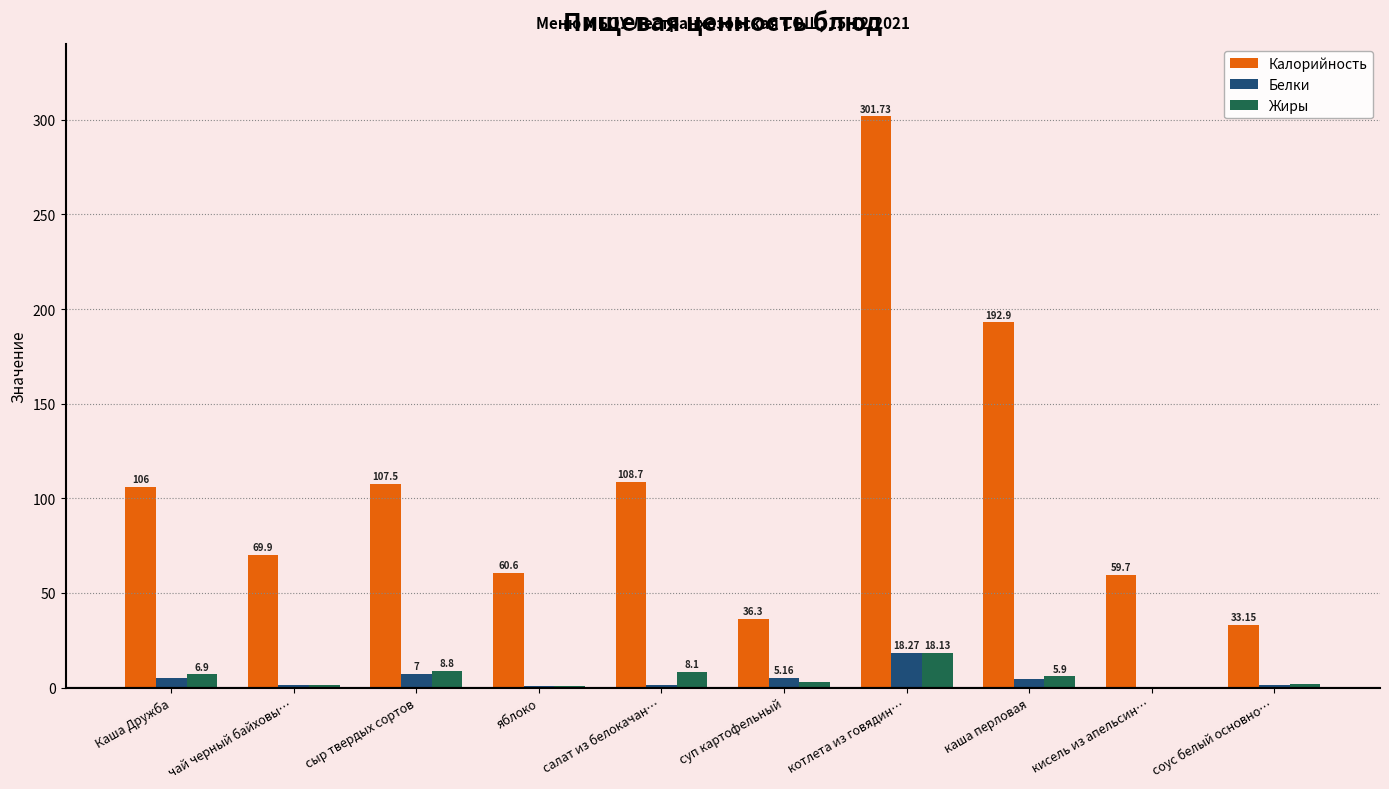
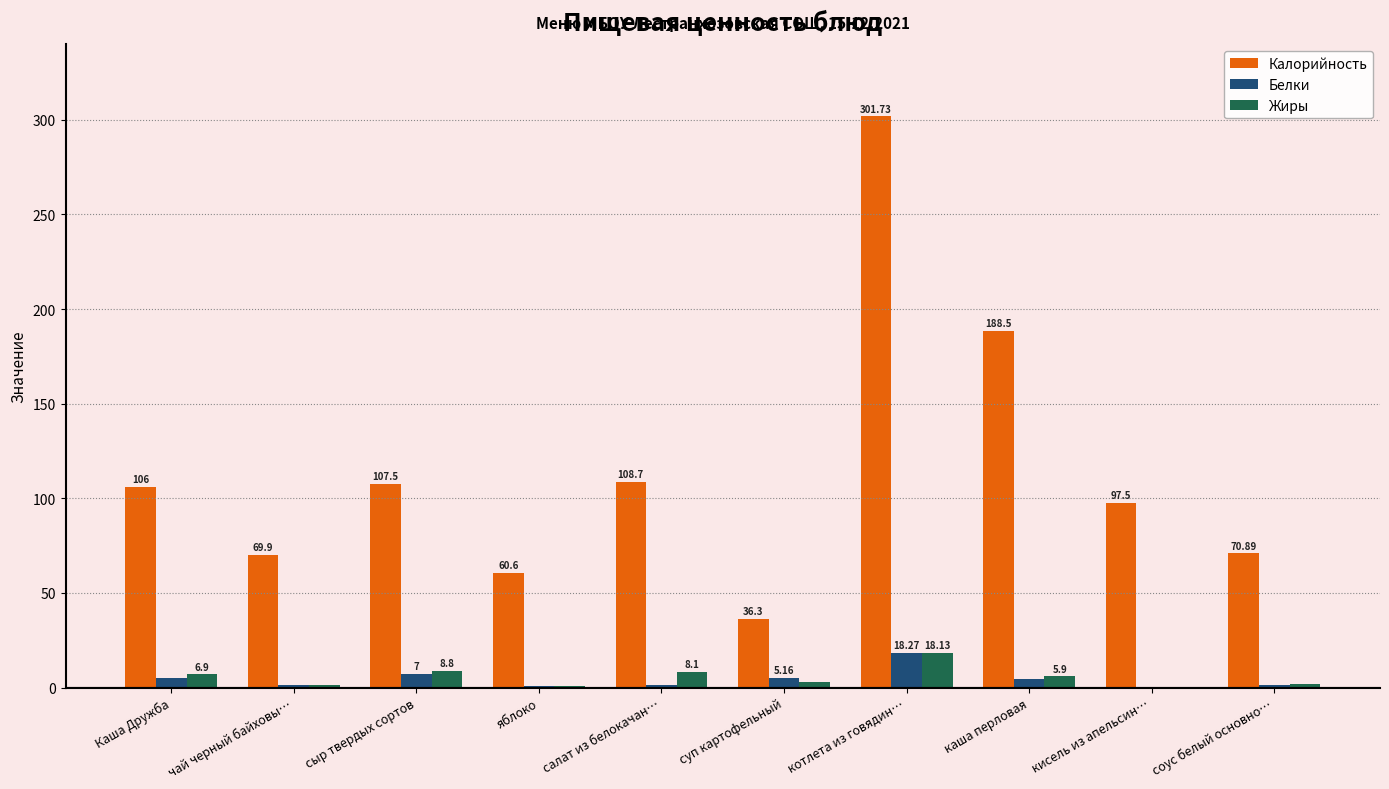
  {
    "Калорийность": {
      "Каша Дружба": 106,
      "чай черный байховы…": 69.9,
      "сыр твердых сортов": 107.5,
      "яблоко": 60.6,
      "салат из белокачан…": 108.7,
      "суп картофельный": 36.3,
      "котлета из говядин…": 301.73,
-     "каша перловая": 192.9,
-     "кисель из апельсин…": 59.7,
-     "соус белый основно…": 33.15
+     "каша перловая": 188.5,
+     "кисель из апельсин…": 97.5,
+     "соус белый основно…": 70.89
    }
  }
